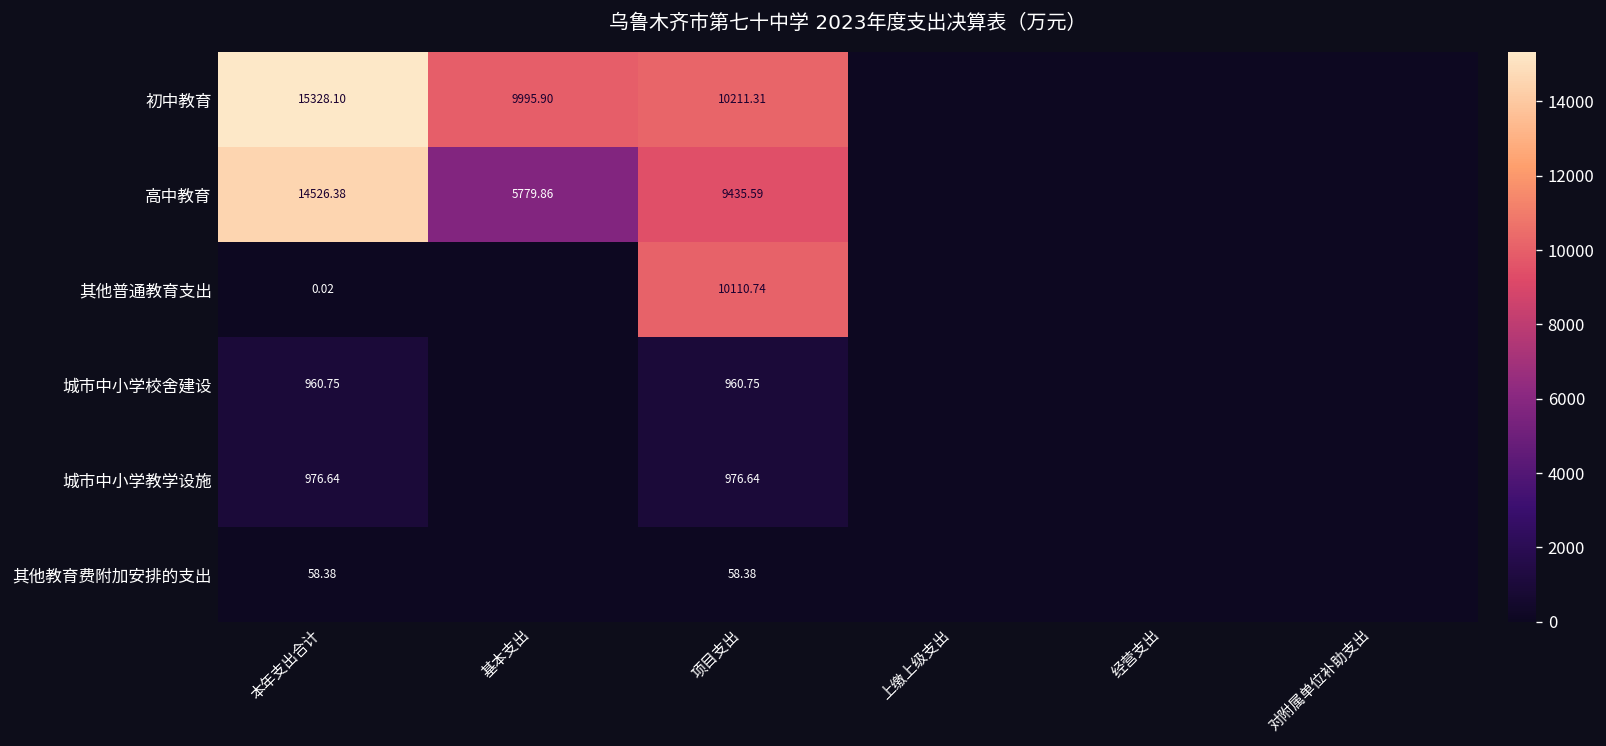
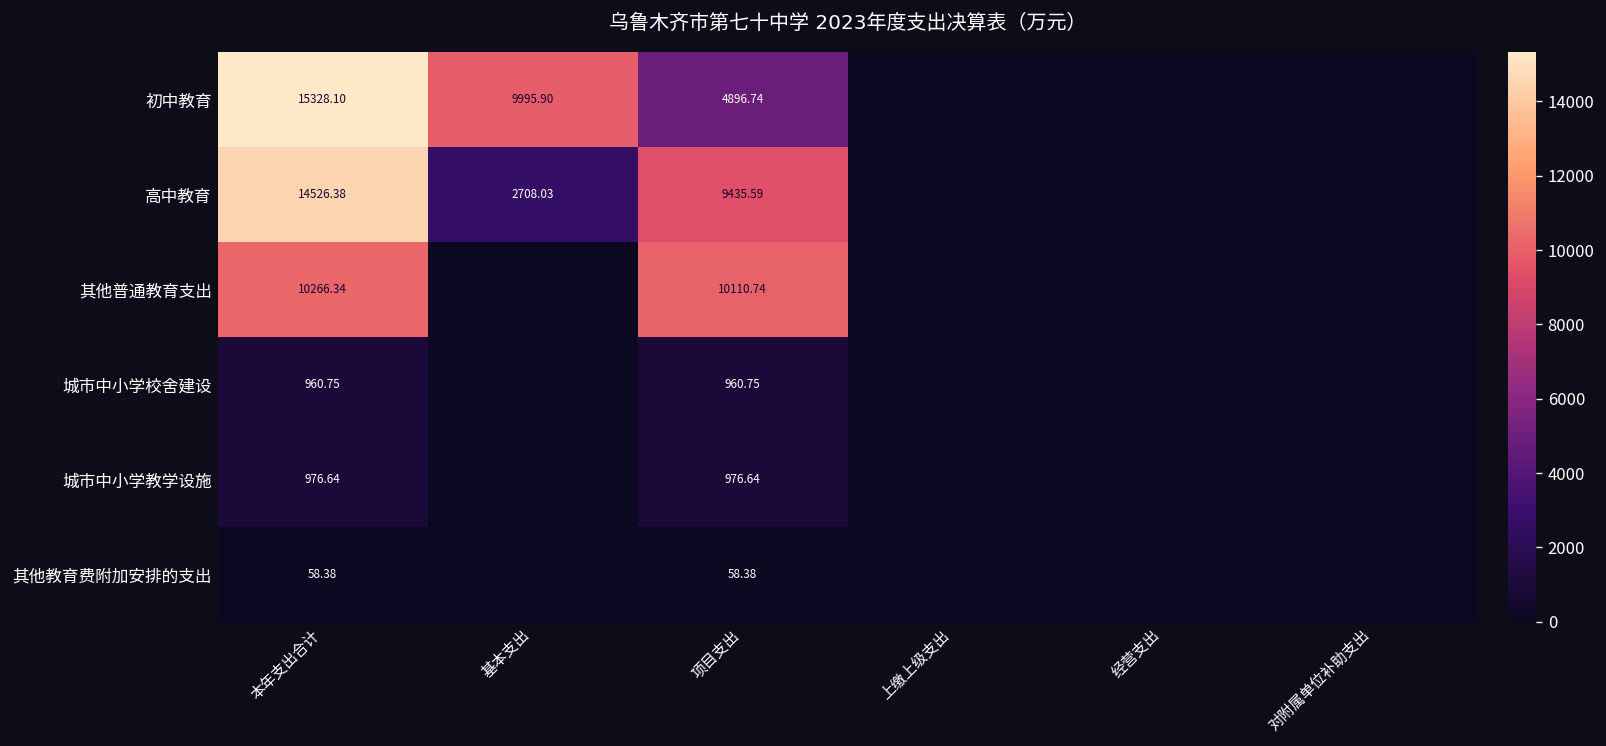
  {
    "初中教育": {
      "本年支出合计": 15328.10,
      "基本支出": 9995.90,
-     "项目支出": 10211.31
+     "项目支出": 4896.74
    },
    "高中教育": {
      "本年支出合计": 14526.38,
-     "基本支出": 5779.86,
+     "基本支出": 2708.03,
      "项目支出": 9435.59
    },
    "其他普通教育支出": {
-     "本年支出合计": 0.02,
+     "本年支出合计": 10266.34,
      "项目支出": 10110.74
    },
    "城市中小学校舍建设": {
      "本年支出合计": 960.75,
      "项目支出": 960.75
    },
    "城市中小学教学设施": {
      "本年支出合计": 976.64,
      "项目支出": 976.64
    },
    "其他教育费附加安排的支出": {
      "本年支出合计": 58.38,
      "项目支出": 58.38
    }
  }
